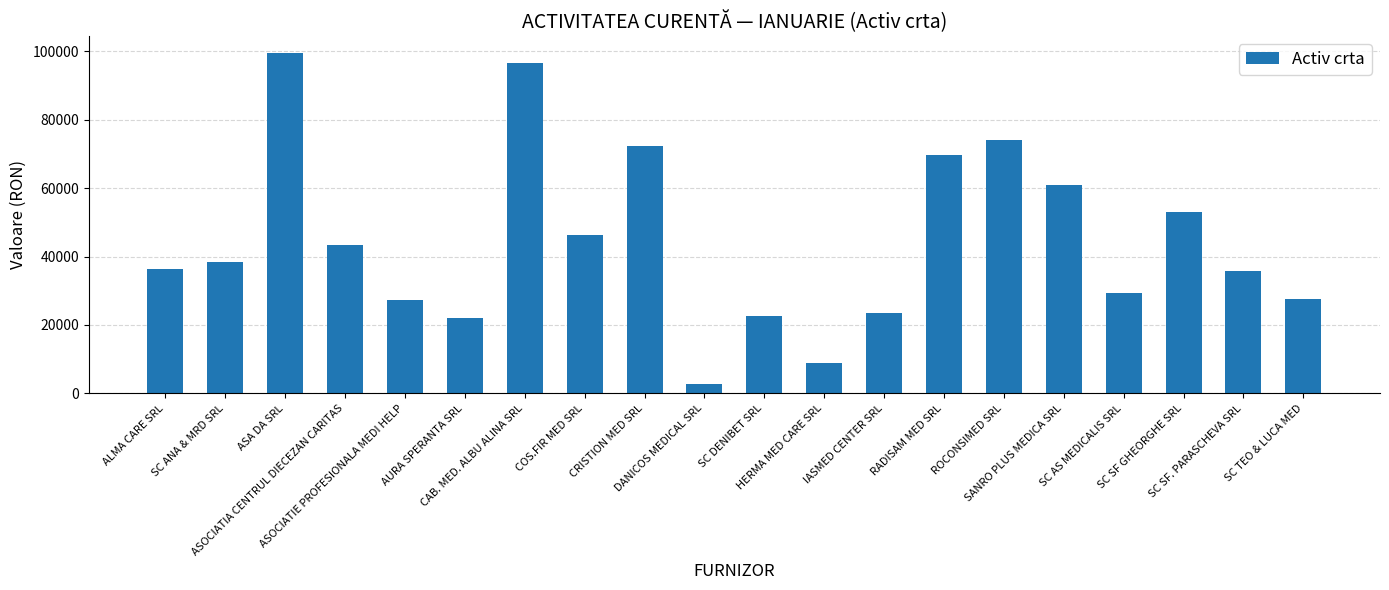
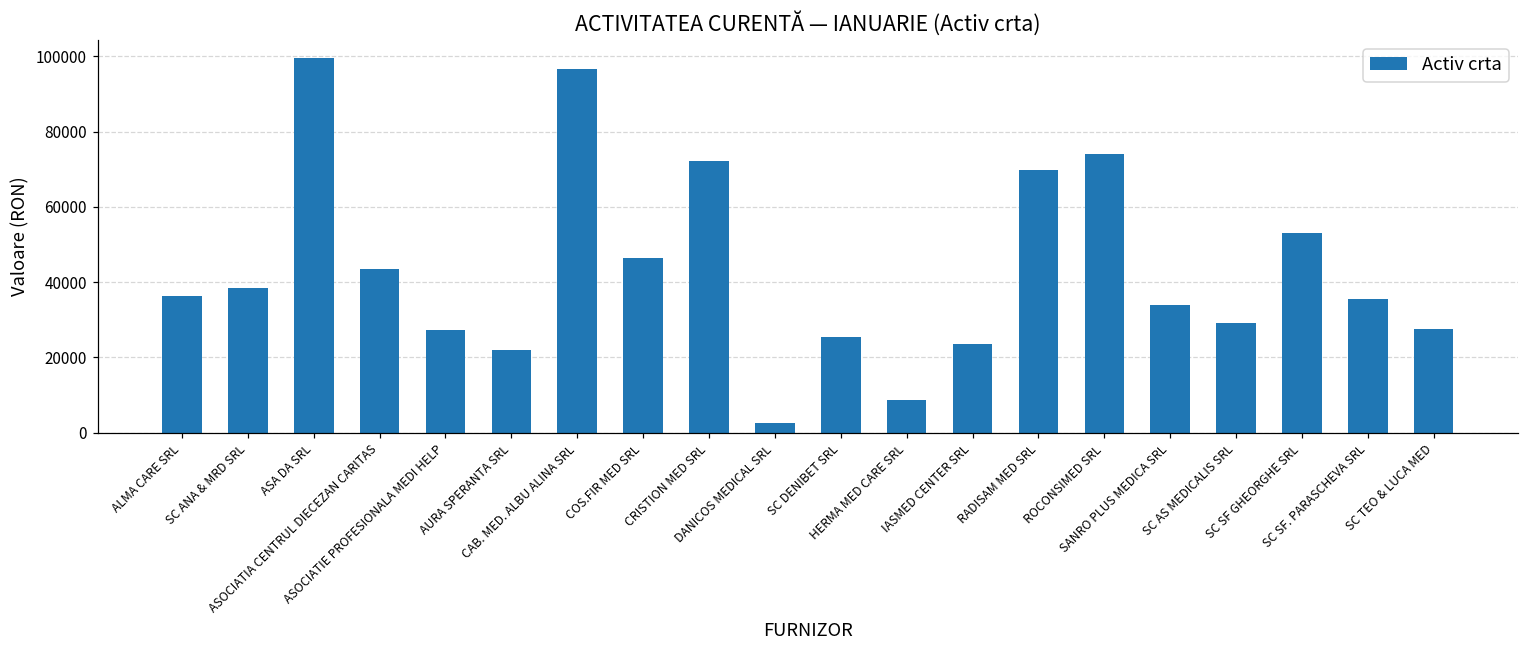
  {
    "ALMA CARE SRL": 36000,
    "SC ANA & MRD SRL": 38000,
    "ASA DA SRL": 99000,
    "ASOCIATIA CENTRUL DIECEZAN CARITAS": 43000,
    "ASOCIATIE PROFESIONALA MEDI HELP": 27000,
    "AURA SPERANTA SRL": 22000,
    "CAB. MED. ALBU ALINA SRL": 97000,
    "COS.FIR MED SRL": 46000,
    "CRISTION MED SRL": 72000,
    "DANICOS MEDICAL SRL": 3000,
-   "SC DENIBET SRL": 23000,
+   "SC DENIBET SRL": 25000,
    "HERMA MED CARE SRL": 9000,
    "IASMED CENTER SRL": 23000,
    "RADISAM MED SRL": 70000,
    "ROCONSIMED SRL": 74000,
-   "SANRO PLUS MEDICA SRL": 61000,
+   "SANRO PLUS MEDICA SRL": 34000,
    "SC AS MEDICALIS SRL": 29000,
    "SC SF GHEORGHE SRL": 53000,
    "SC SF. PARASCHEVA SRL": 36000,
    "SC TEO & LUCA MED": 27000
  }
